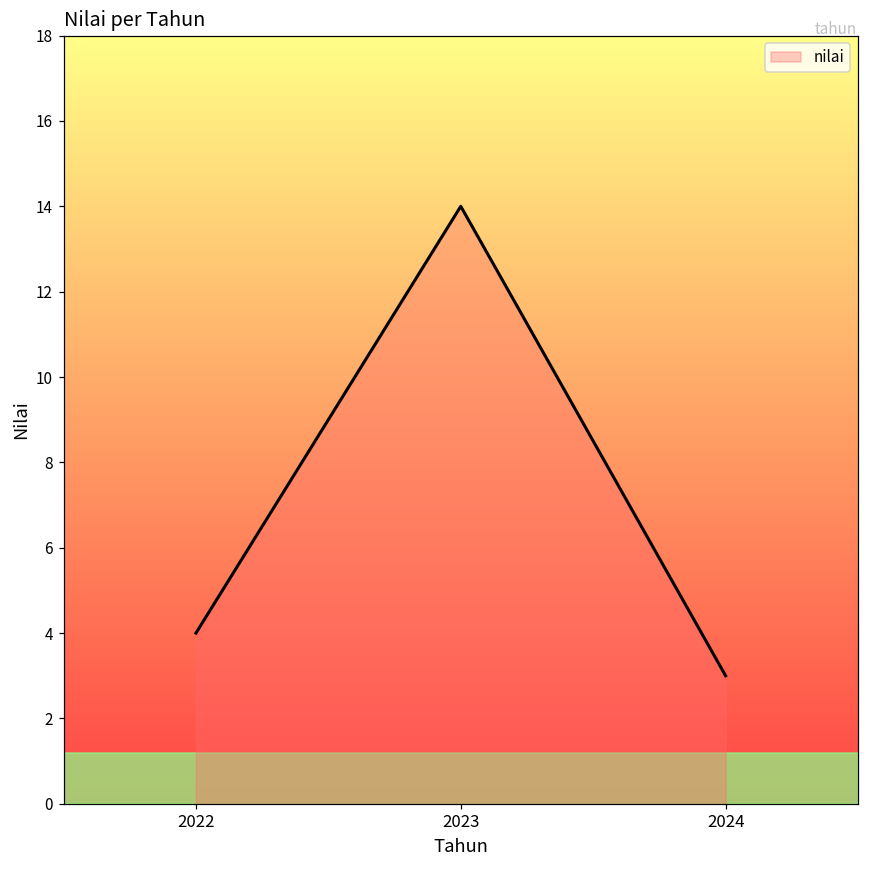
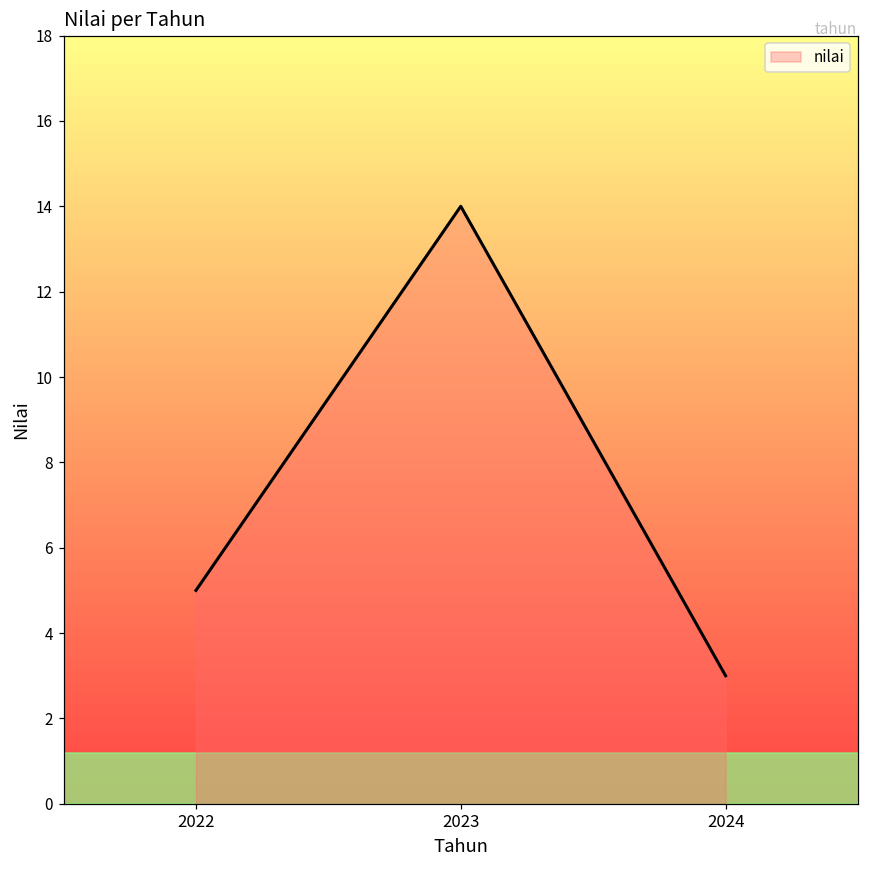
  {
-   "2022": 4,
+   "2022": 5,
    "2023": 14,
    "2024": 3
  }
